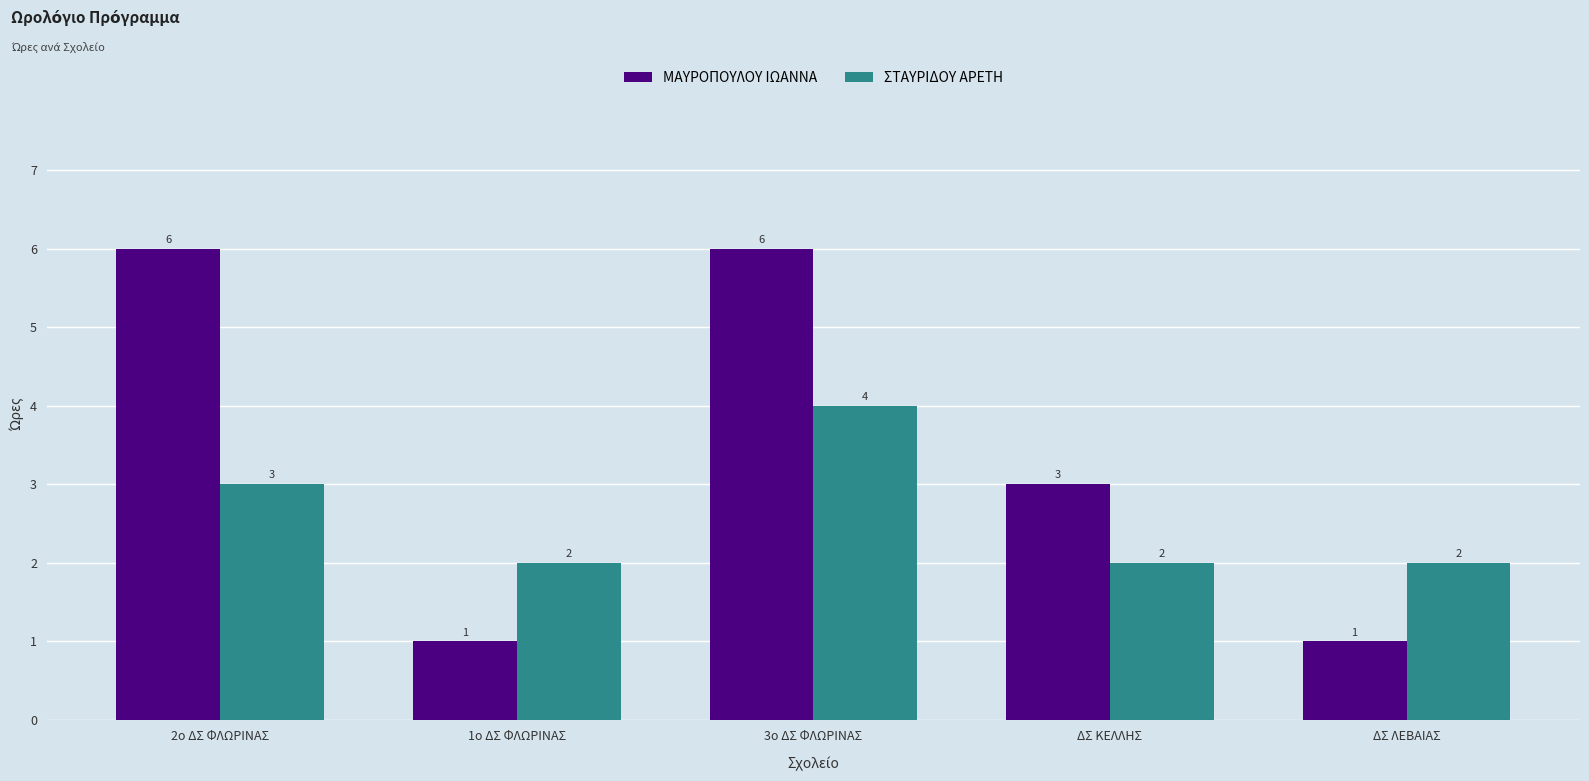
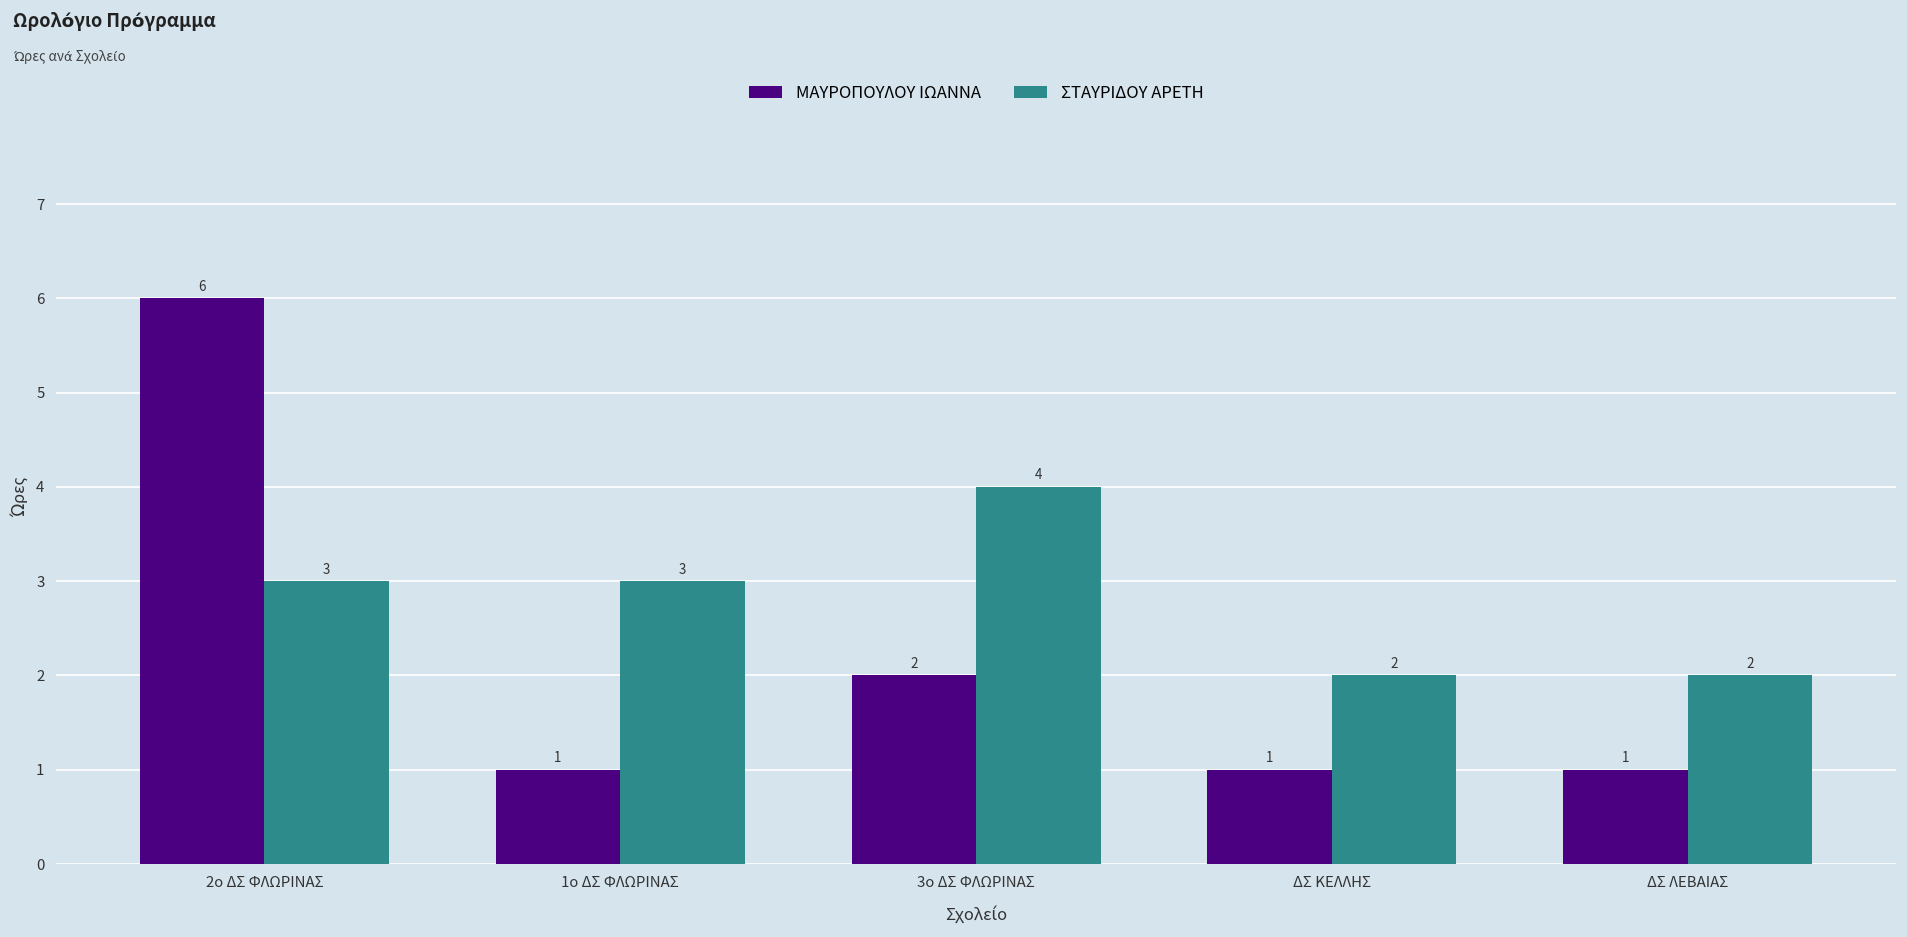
  {
    "ΜΑΥΡΟΠΟΥΛΟΥ ΙΩΑΝΝΑ": {
      "2ο ΔΣ ΦΛΩΡΙΝΑΣ": 6,
      "1ο ΔΣ ΦΛΩΡΙΝΑΣ": 1,
-     "3ο ΔΣ ΦΛΩΡΙΝΑΣ": 6,
-     "ΔΣ ΚΕΛΛΗΣ": 3,
+     "3ο ΔΣ ΦΛΩΡΙΝΑΣ": 2,
+     "ΔΣ ΚΕΛΛΗΣ": 1,
      "ΔΣ ΛΕΒΑΙΑΣ": 1
    },
    "ΣΤΑΥΡΙΔΟΥ ΑΡΕΤΗ": {
      "2ο ΔΣ ΦΛΩΡΙΝΑΣ": 3,
-     "1ο ΔΣ ΦΛΩΡΙΝΑΣ": 2,
+     "1ο ΔΣ ΦΛΩΡΙΝΑΣ": 3,
      "3ο ΔΣ ΦΛΩΡΙΝΑΣ": 4,
      "ΔΣ ΚΕΛΛΗΣ": 2,
      "ΔΣ ΛΕΒΑΙΑΣ": 2
    }
  }
